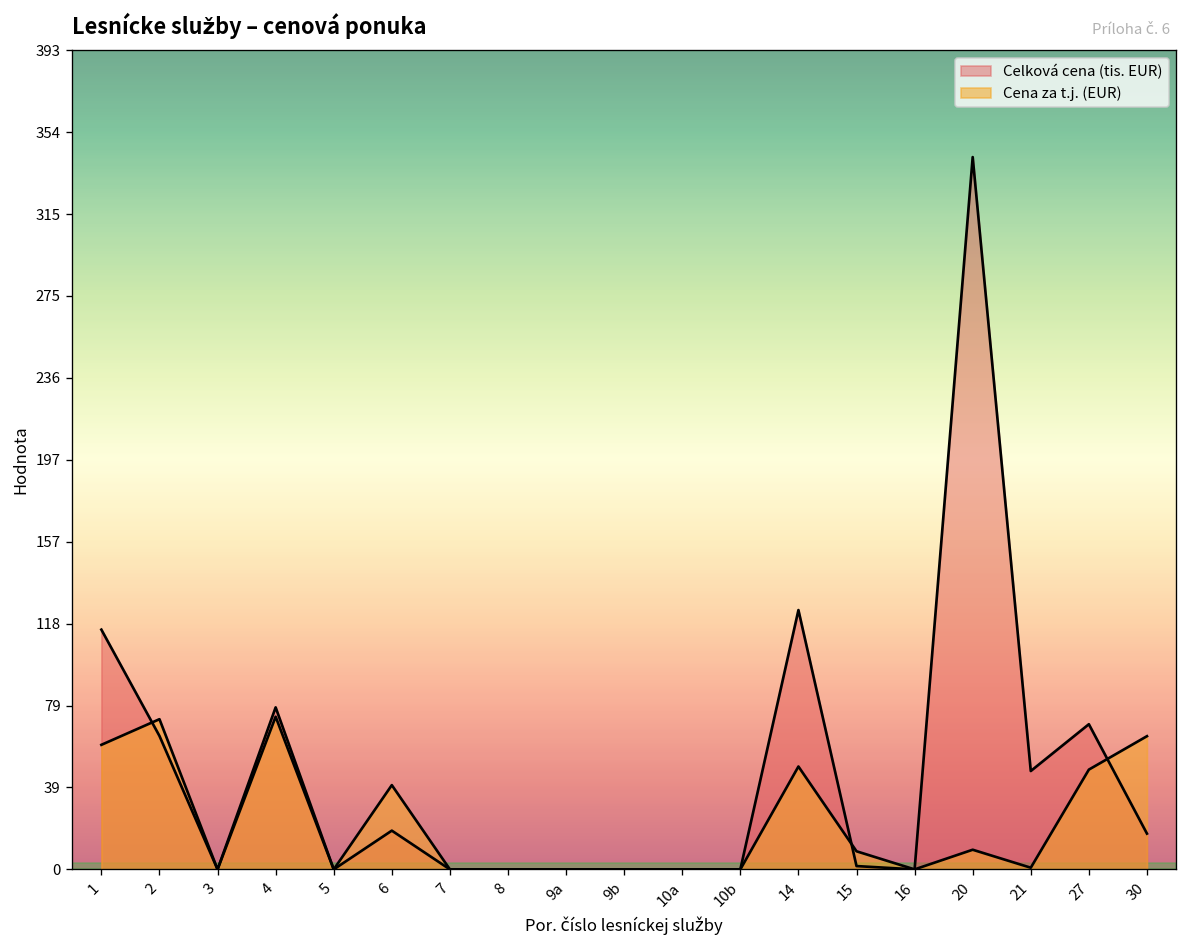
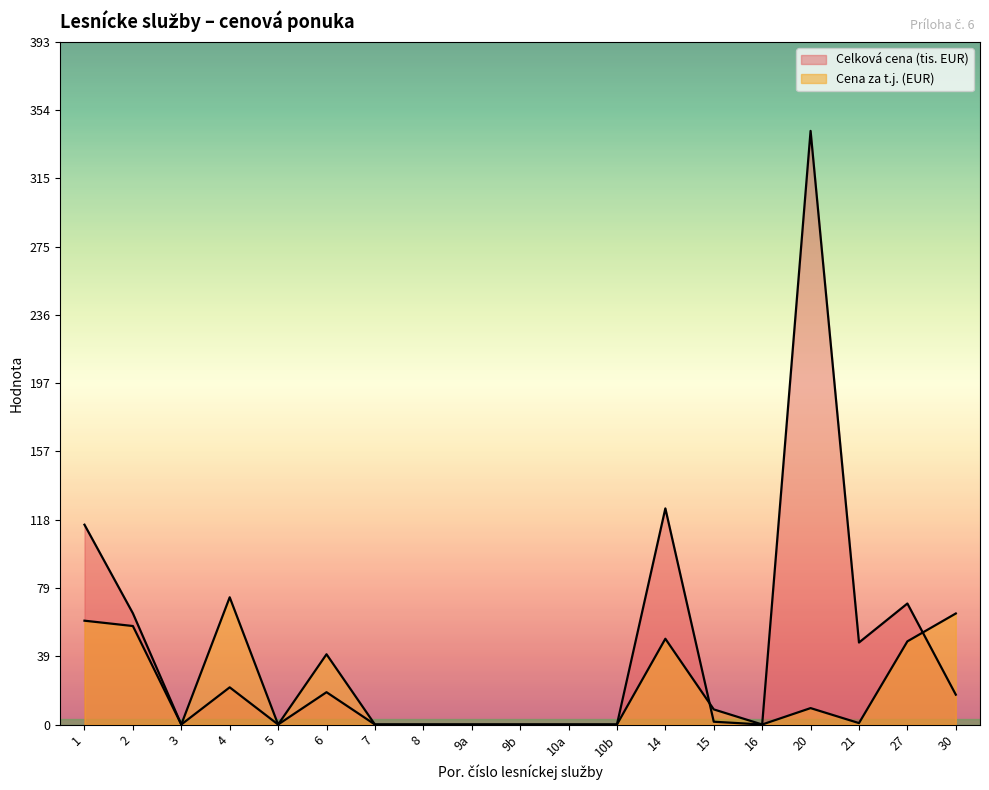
  {
    "Celková cena (tis. EUR)": {
      "1": 115,
      "2": 64,
-     "4": 78,
+     "4": 21,
      "6": 19,
      "14": 124,
      "15": 2,
      "20": 342,
      "21": 47,
      "27": 70,
      "30": 17
    },
    "Cena za t.j. (EUR)": {
      "1": 60,
-     "2": 72,
+     "2": 57,
      "4": 73,
      "6": 40,
      "14": 49,
      "15": 9,
      "20": 9,
      "21": 1,
      "27": 48,
      "30": 64
    }
  }
